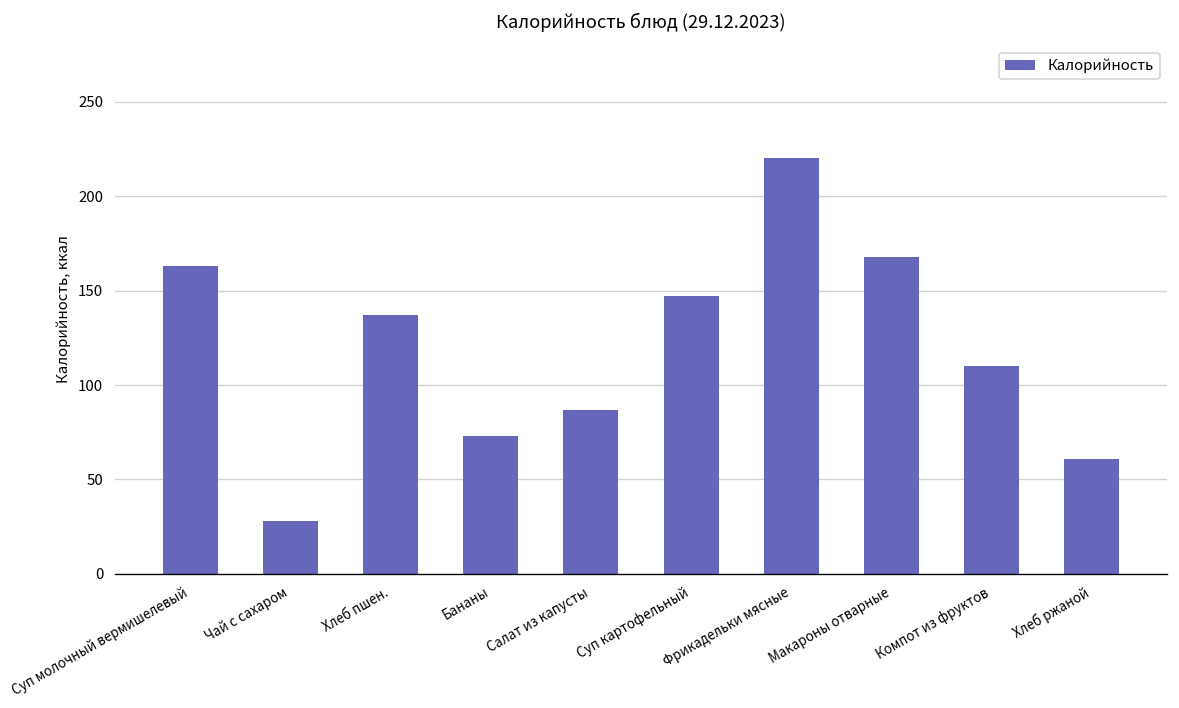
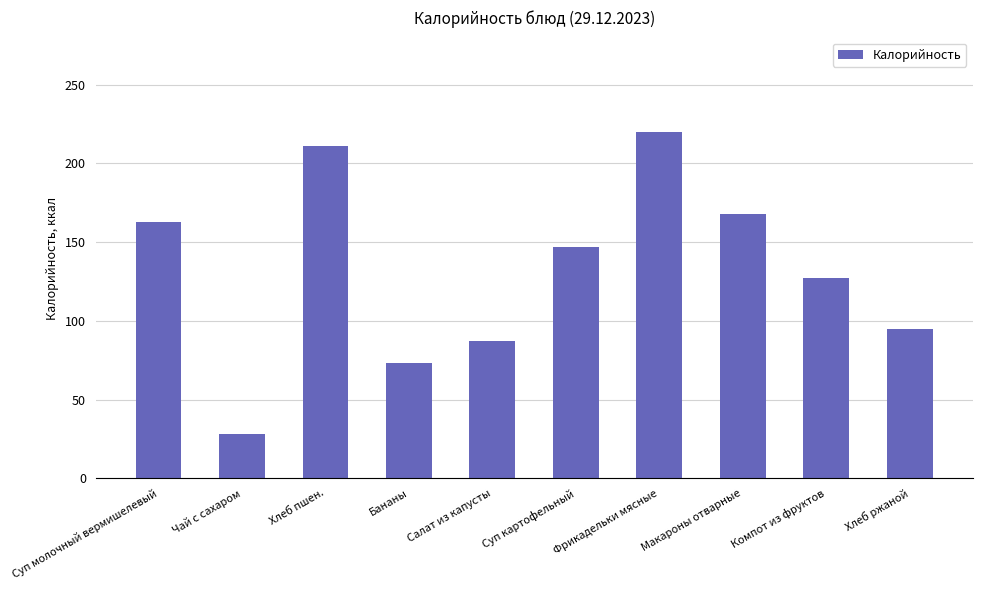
  {
    "Суп молочный вермишелевый": 163,
    "Чай с сахаром": 28,
-   "Хлеб пшен.": 137,
+   "Хлеб пшен.": 211,
    "Бананы": 73,
    "Салат из капусты": 87,
    "Суп картофельный": 147,
    "Фрикадельки мясные": 220,
    "Макароны отварные": 168,
-   "Компот из фруктов": 110,
-   "Хлеб ржаной": 61
+   "Компот из фруктов": 127,
+   "Хлеб ржаной": 95
  }
